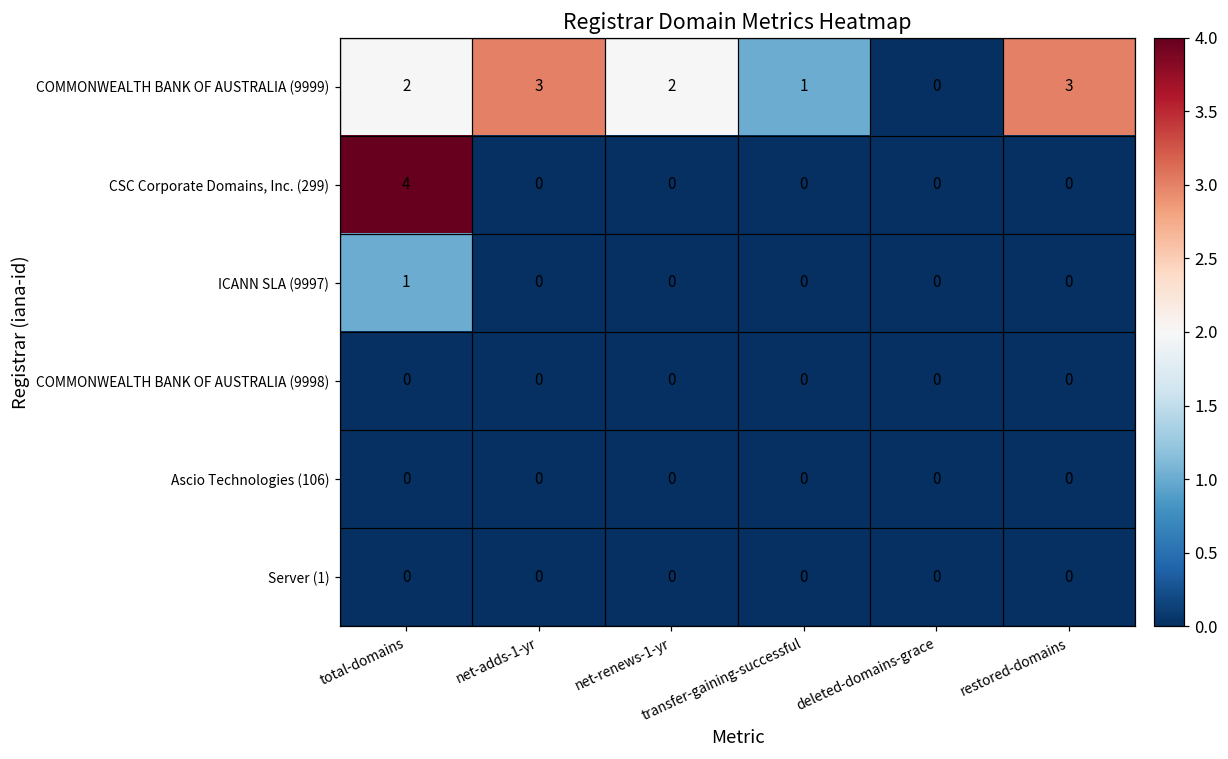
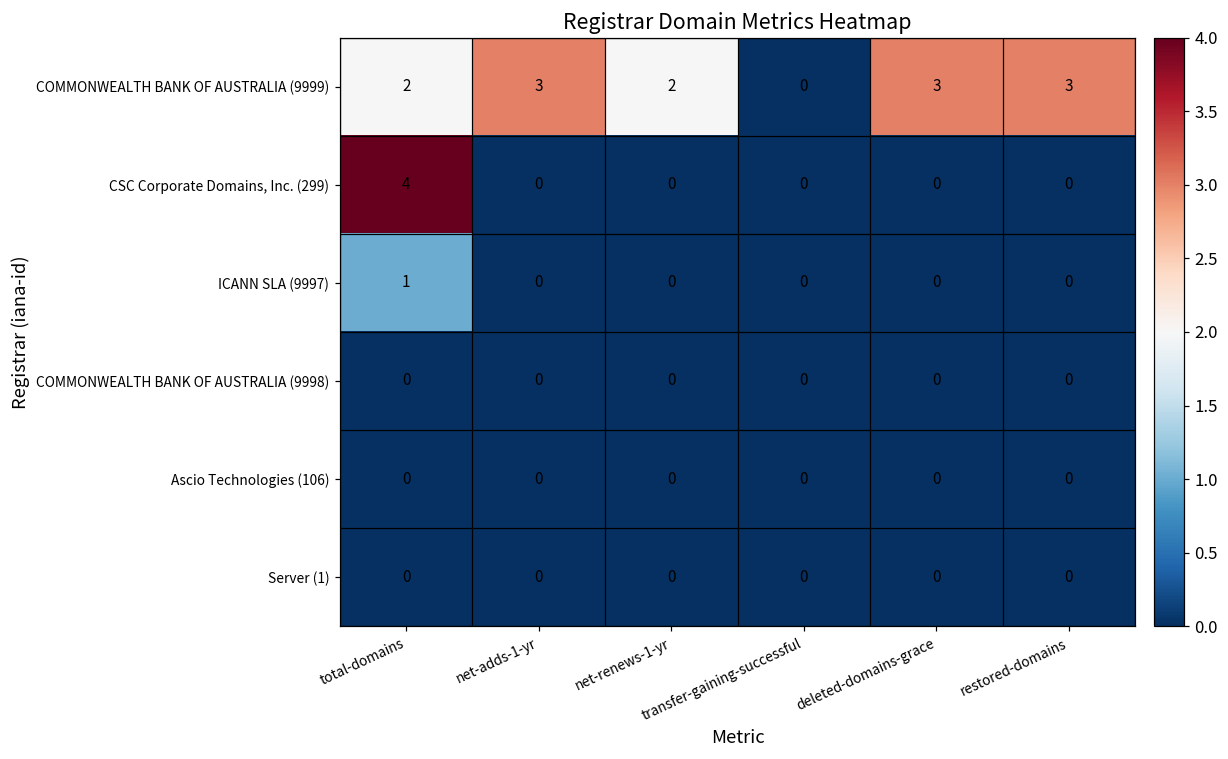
  {
    "COMMONWEALTH BANK OF AUSTRALIA (9999)": {
      "total-domains": 2,
      "net-adds-1-yr": 3,
      "net-renews-1-yr": 2,
-     "transfer-gaining-successful": 1,
-     "deleted-domains-grace": 0,
+     "transfer-gaining-successful": 0,
+     "deleted-domains-grace": 3,
      "restored-domains": 3
    },
    "CSC Corporate Domains, Inc. (299)": {
      "total-domains": 4,
      "net-adds-1-yr": 0,
      "net-renews-1-yr": 0,
      "transfer-gaining-successful": 0,
      "deleted-domains-grace": 0,
      "restored-domains": 0
    },
    "ICANN SLA (9997)": {
      "total-domains": 1,
      "net-adds-1-yr": 0,
      "net-renews-1-yr": 0,
      "transfer-gaining-successful": 0,
      "deleted-domains-grace": 0,
      "restored-domains": 0
    },
    "COMMONWEALTH BANK OF AUSTRALIA (9998)": {
      "total-domains": 0,
      "net-adds-1-yr": 0,
      "net-renews-1-yr": 0,
      "transfer-gaining-successful": 0,
      "deleted-domains-grace": 0,
      "restored-domains": 0
    },
    "Ascio Technologies (106)": {
      "total-domains": 0,
      "net-adds-1-yr": 0,
      "net-renews-1-yr": 0,
      "transfer-gaining-successful": 0,
      "deleted-domains-grace": 0,
      "restored-domains": 0
    },
    "Server (1)": {
      "total-domains": 0,
      "net-adds-1-yr": 0,
      "net-renews-1-yr": 0,
      "transfer-gaining-successful": 0,
      "deleted-domains-grace": 0,
      "restored-domains": 0
    }
  }
